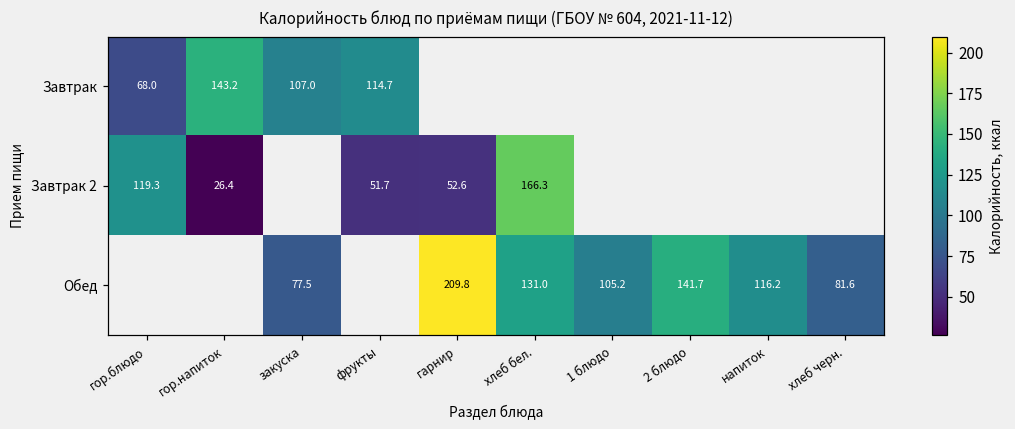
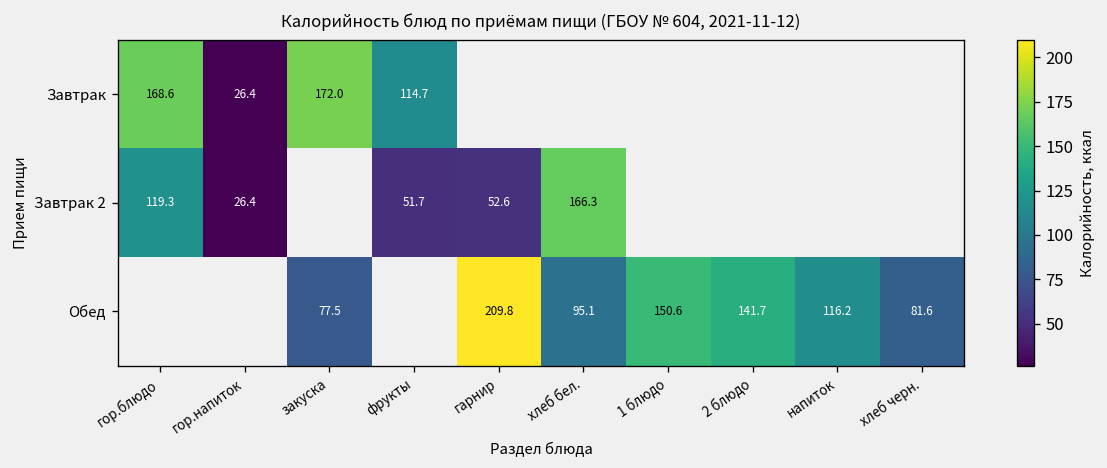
  {
    "Завтрак": {
-     "гор.блюдо": 68.0,
-     "гор.напиток": 143.2,
-     "закуска": 107.0,
+     "гор.блюдо": 168.6,
+     "гор.напиток": 26.4,
+     "закуска": 172.0,
      "фрукты": 114.7
    },
    "Завтрак 2": {
      "гор.блюдо": 119.3,
      "гор.напиток": 26.4,
      "фрукты": 51.7,
      "гарнир": 52.6,
      "хлеб бел.": 166.3
    },
    "Обед": {
      "закуска": 77.5,
      "гарнир": 209.8,
-     "хлеб бел.": 131.0,
-     "1 блюдо": 105.2,
+     "хлеб бел.": 95.1,
+     "1 блюдо": 150.6,
      "2 блюдо": 141.7,
      "напиток": 116.2,
      "хлеб черн.": 81.6
    }
  }
